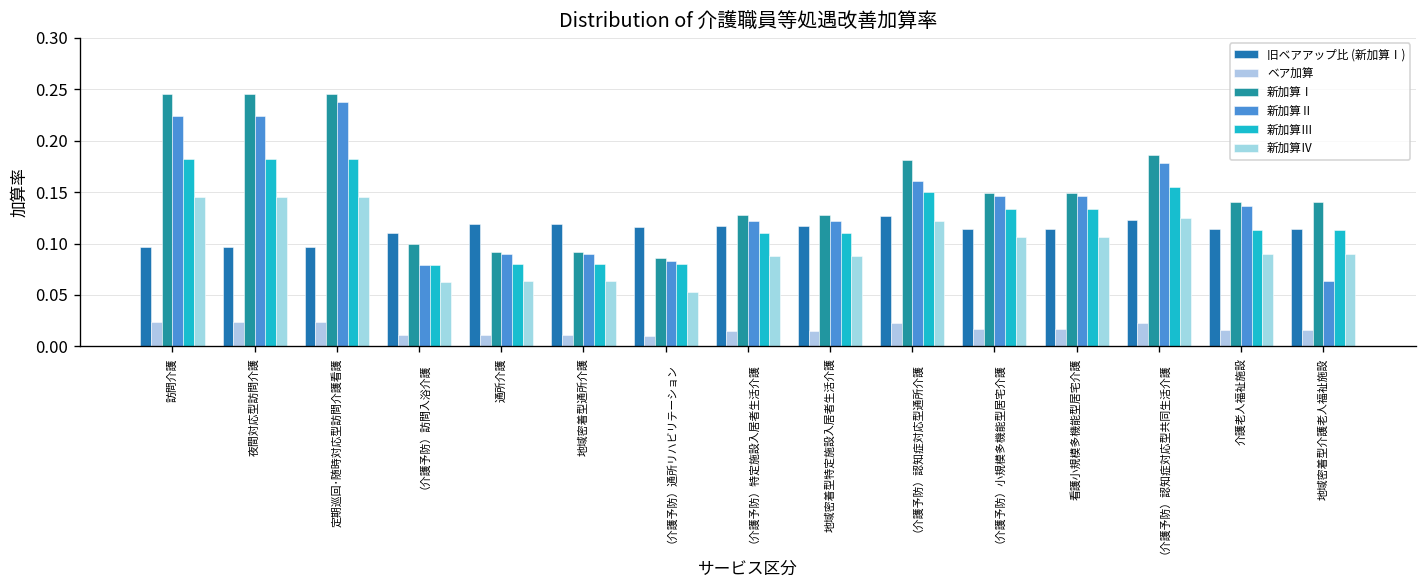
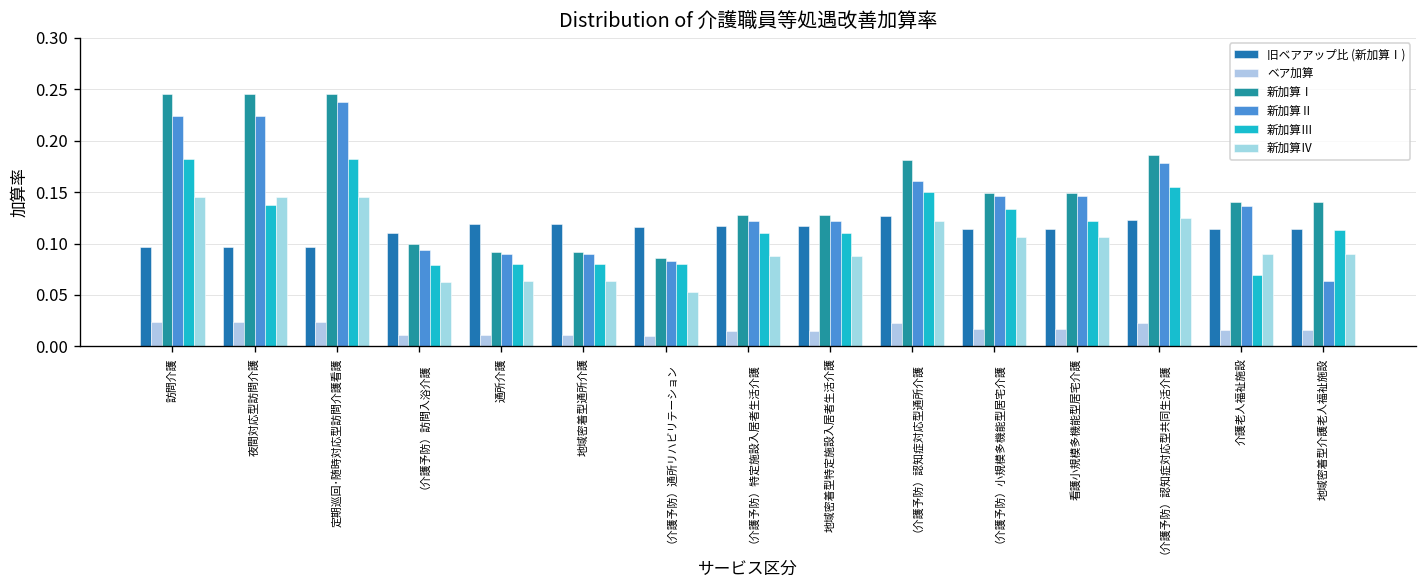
  {
    "新加算Ⅱ": {
      "訪問介護": 0.22,
      "夜間対応型訪問介護": 0.22,
      "定期巡回･随時対応型訪問介護看護": 0.24,
-     "（介護予防）訪問入浴介護": 0.08,
+     "（介護予防）訪問入浴介護": 0.09,
      "通所介護": 0.09,
      "地域密着型通所介護": 0.09,
      "（介護予防）通所リハビリテーション": 0.08,
      "（介護予防）特定施設入居者生活介護": 0.12,
      "地域密着型特定施設入居者生活介護": 0.12,
      "（介護予防）認知症対応型通所介護": 0.16,
      "（介護予防）小規模多機能型居宅介護": 0.15,
      "看護小規模多機能型居宅介護": 0.15,
      "（介護予防）認知症対応型共同生活介護": 0.18,
      "介護老人福祉施設": 0.14,
      "地域密着型介護老人福祉施設": 0.06
    },
    "新加算Ⅲ": {
      "訪問介護": 0.18,
-     "夜間対応型訪問介護": 0.18,
+     "夜間対応型訪問介護": 0.14,
      "定期巡回･随時対応型訪問介護看護": 0.18,
      "（介護予防）訪問入浴介護": 0.08,
      "通所介護": 0.08,
      "地域密着型通所介護": 0.08,
      "（介護予防）通所リハビリテーション": 0.08,
      "（介護予防）特定施設入居者生活介護": 0.11,
      "地域密着型特定施設入居者生活介護": 0.11,
      "（介護予防）認知症対応型通所介護": 0.15,
      "（介護予防）小規模多機能型居宅介護": 0.13,
-     "看護小規模多機能型居宅介護": 0.13,
+     "看護小規模多機能型居宅介護": 0.12,
      "（介護予防）認知症対応型共同生活介護": 0.16,
-     "介護老人福祉施設": 0.11,
+     "介護老人福祉施設": 0.07,
      "地域密着型介護老人福祉施設": 0.11
    }
  }
